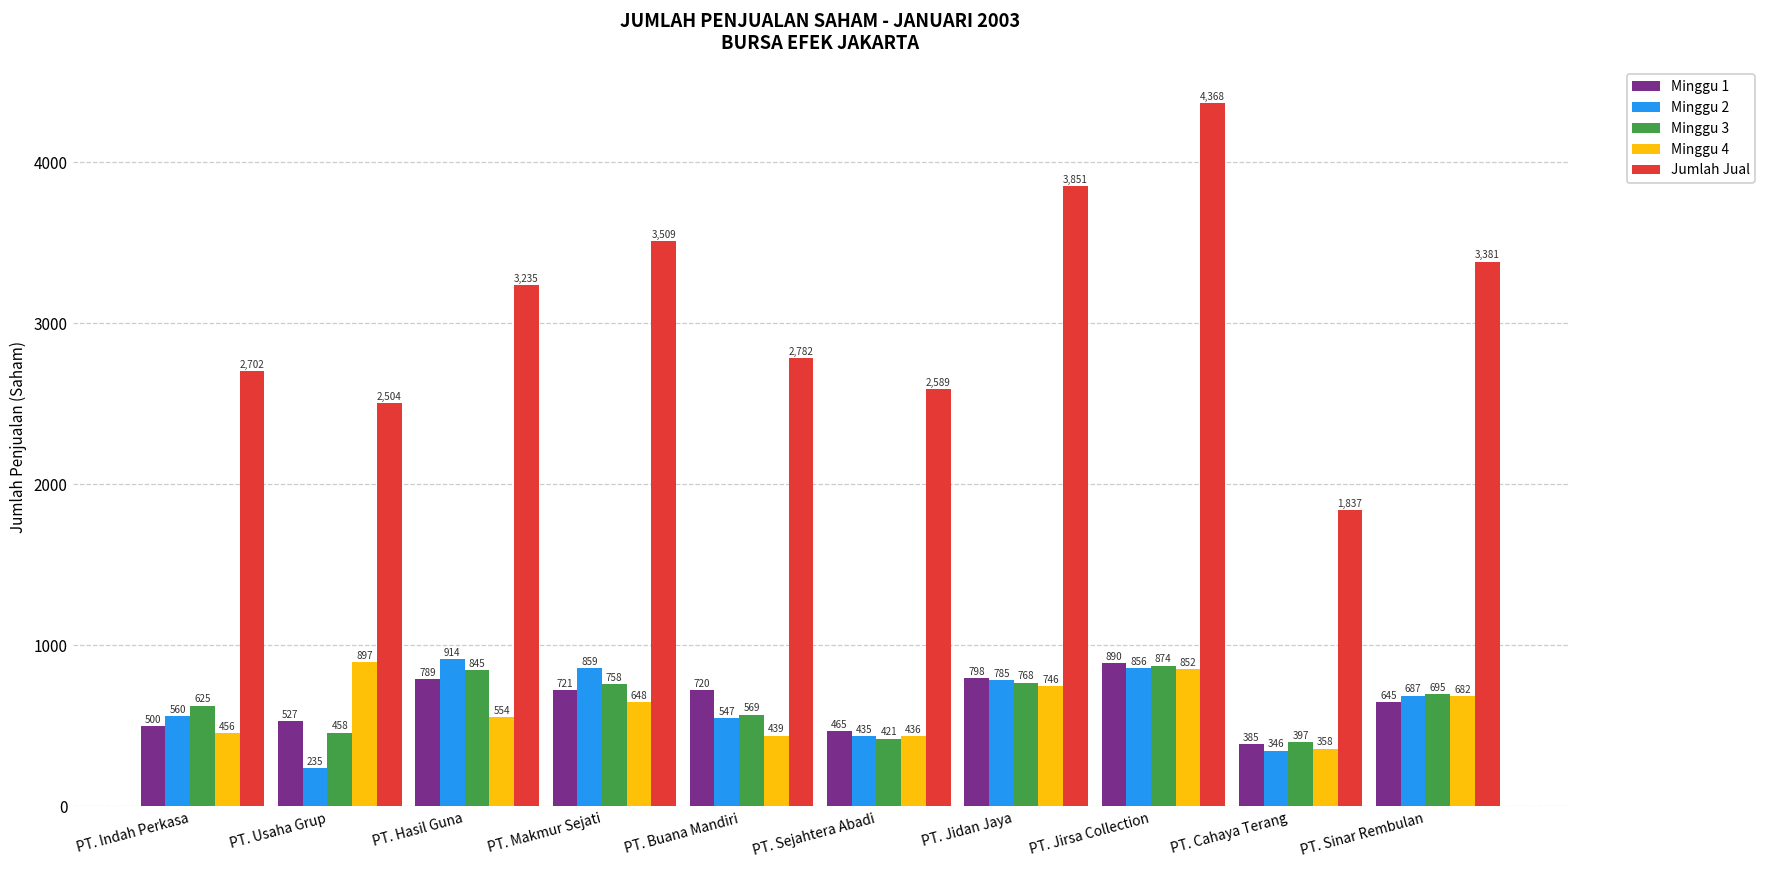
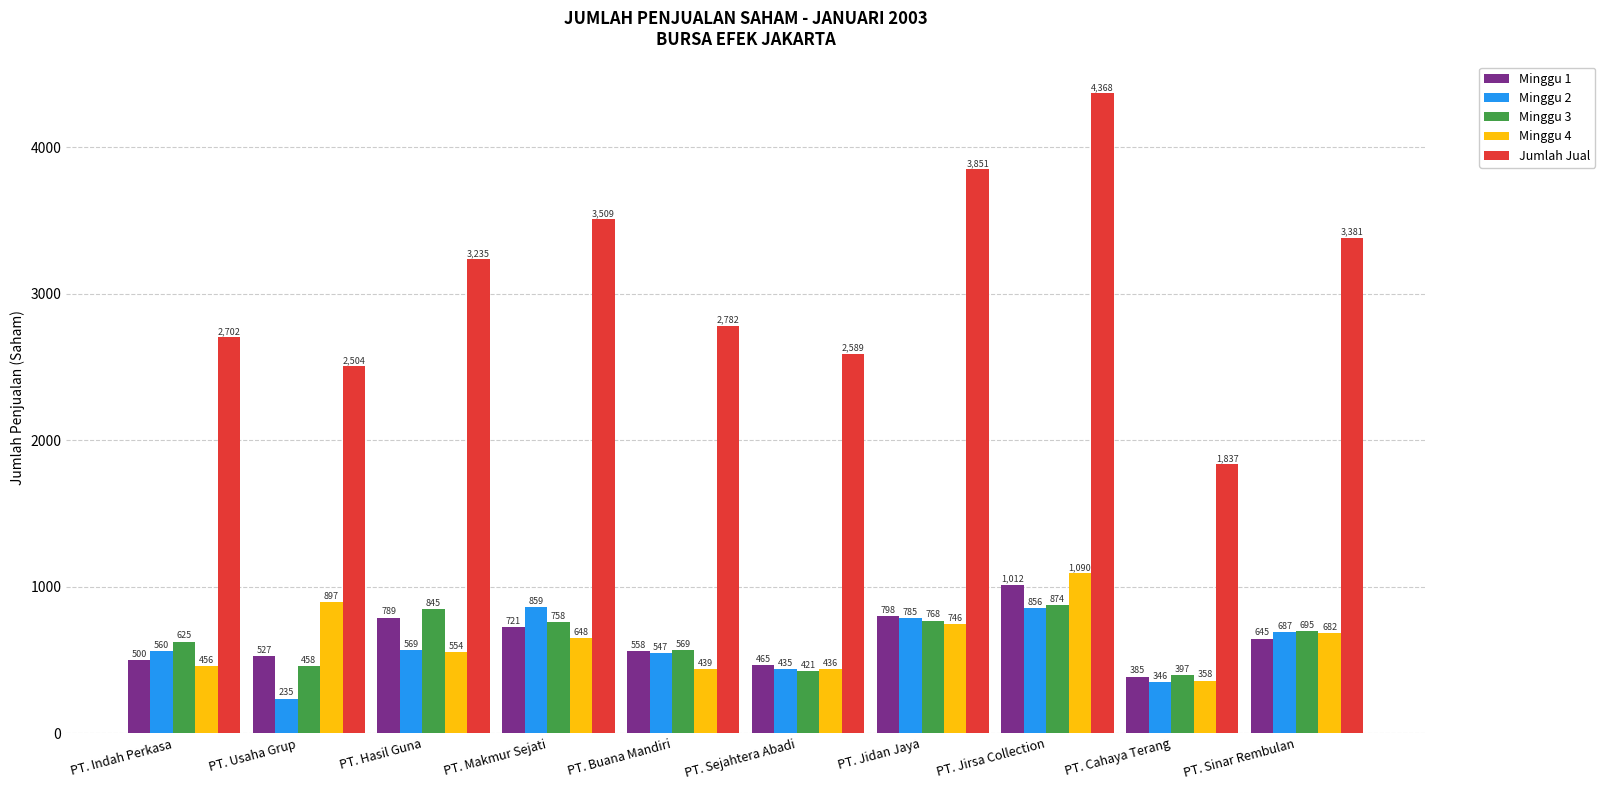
  {
    "Minggu 1": {
      "PT. Indah Perkasa": "500",
      "PT. Usaha Grup": "527",
      "PT. Hasil Guna": "789",
      "PT. Makmur Sejati": "721",
-     "PT. Buana Mandiri": "720",
+     "PT. Buana Mandiri": "558",
      "PT. Sejahtera Abadi": "465",
      "PT. Jidan Jaya": "798",
-     "PT. Jirsa Collection": "890",
+     "PT. Jirsa Collection": "1,012",
      "PT. Cahaya Terang": "385",
      "PT. Sinar Rembulan": "645"
    },
    "Minggu 2": {
      "PT. Indah Perkasa": "560",
      "PT. Usaha Grup": "235",
-     "PT. Hasil Guna": "914",
+     "PT. Hasil Guna": "569",
      "PT. Makmur Sejati": "859",
      "PT. Buana Mandiri": "547",
      "PT. Sejahtera Abadi": "435",
      "PT. Jidan Jaya": "785",
      "PT. Jirsa Collection": "856",
      "PT. Cahaya Terang": "346",
      "PT. Sinar Rembulan": "687"
    },
    "Minggu 3": {
      "PT. Indah Perkasa": "625",
      "PT. Usaha Grup": "458",
      "PT. Hasil Guna": "845",
      "PT. Makmur Sejati": "758",
      "PT. Buana Mandiri": "569",
      "PT. Sejahtera Abadi": "421",
      "PT. Jidan Jaya": "768",
      "PT. Jirsa Collection": "874",
      "PT. Cahaya Terang": "397",
      "PT. Sinar Rembulan": "695"
    },
    "Minggu 4": {
      "PT. Indah Perkasa": "456",
      "PT. Usaha Grup": "897",
      "PT. Hasil Guna": "554",
      "PT. Makmur Sejati": "648",
      "PT. Buana Mandiri": "439",
      "PT. Sejahtera Abadi": "436",
      "PT. Jidan Jaya": "746",
-     "PT. Jirsa Collection": "852",
+     "PT. Jirsa Collection": "1,090",
      "PT. Cahaya Terang": "358",
      "PT. Sinar Rembulan": "682"
    },
    "Jumlah Jual": {
      "PT. Indah Perkasa": "2,702",
      "PT. Usaha Grup": "2,504",
      "PT. Hasil Guna": "3,235",
      "PT. Makmur Sejati": "3,509",
      "PT. Buana Mandiri": "2,782",
      "PT. Sejahtera Abadi": "2,589",
      "PT. Jidan Jaya": "3,851",
      "PT. Jirsa Collection": "4,368",
      "PT. Cahaya Terang": "1,837",
      "PT. Sinar Rembulan": "3,381"
    }
  }
